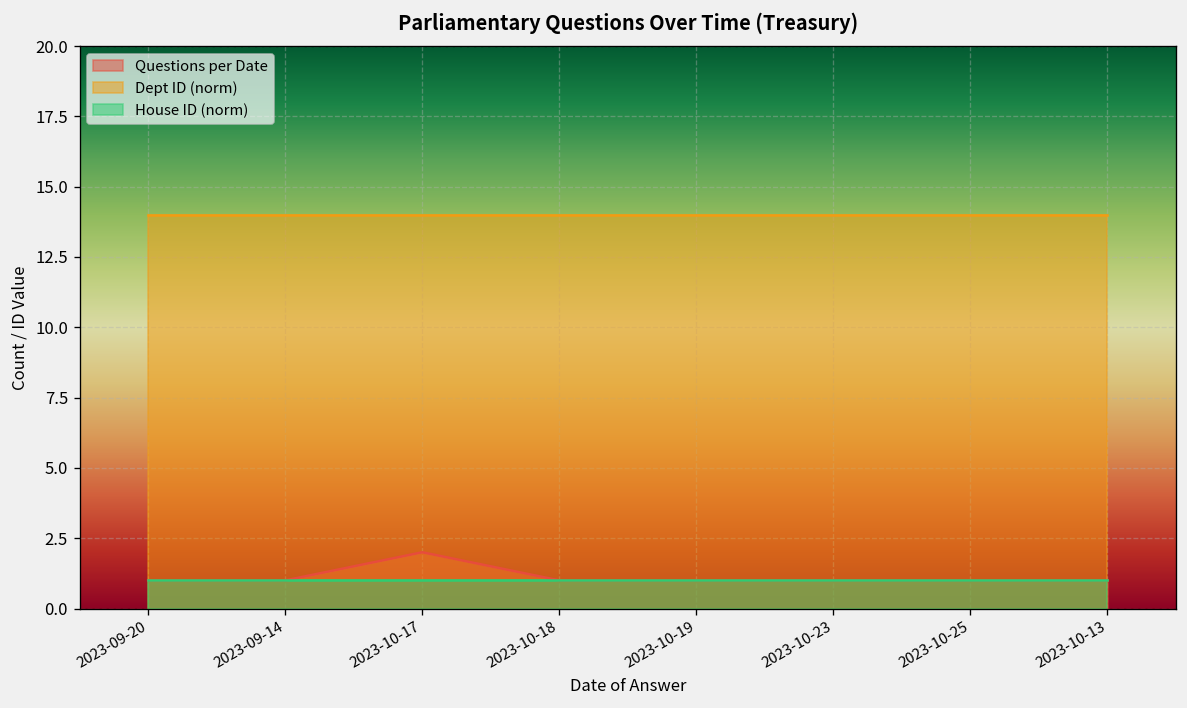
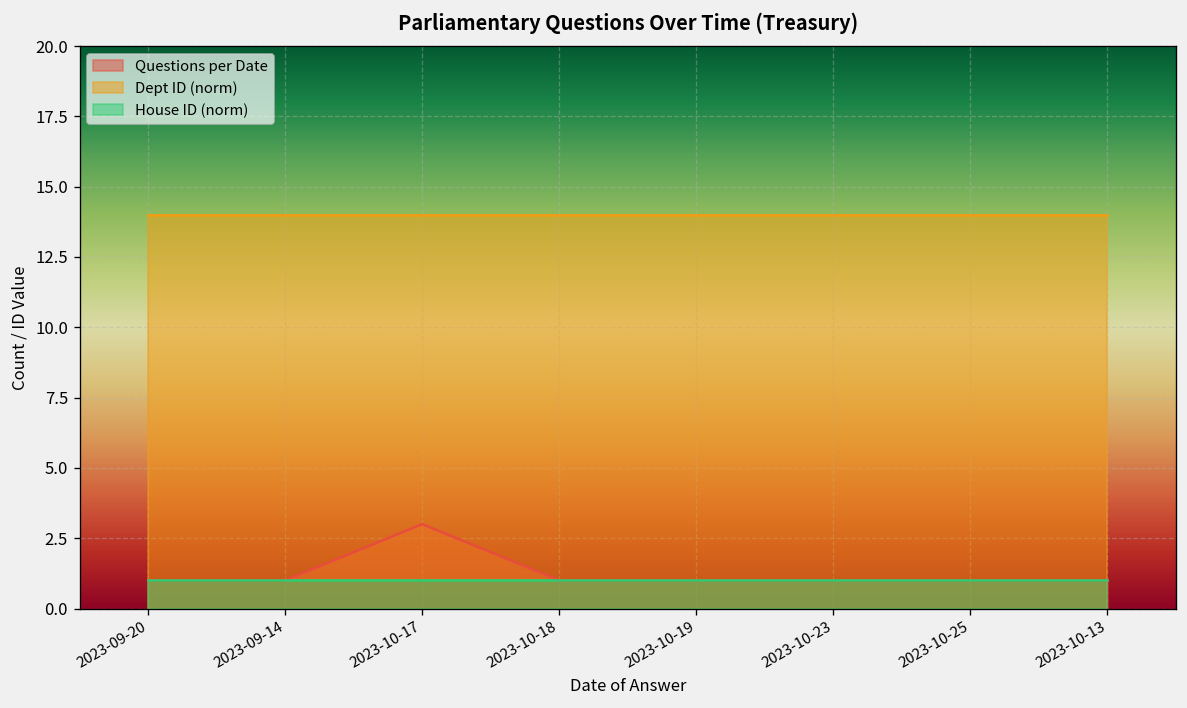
  {
    "Questions per Date": {
-     "2023-10-17": 2
+     "2023-10-17": 3
    },
    "Dept ID (norm)": {
      "2023-09-20": 14,
      "2023-09-14": 14,
      "2023-10-17": 14,
      "2023-10-18": 14,
      "2023-10-19": 14,
      "2023-10-23": 14,
      "2023-10-25": 14,
      "2023-10-13": 14
    },
    "House ID (norm)": {
      "2023-10-17": 1
    }
  }
